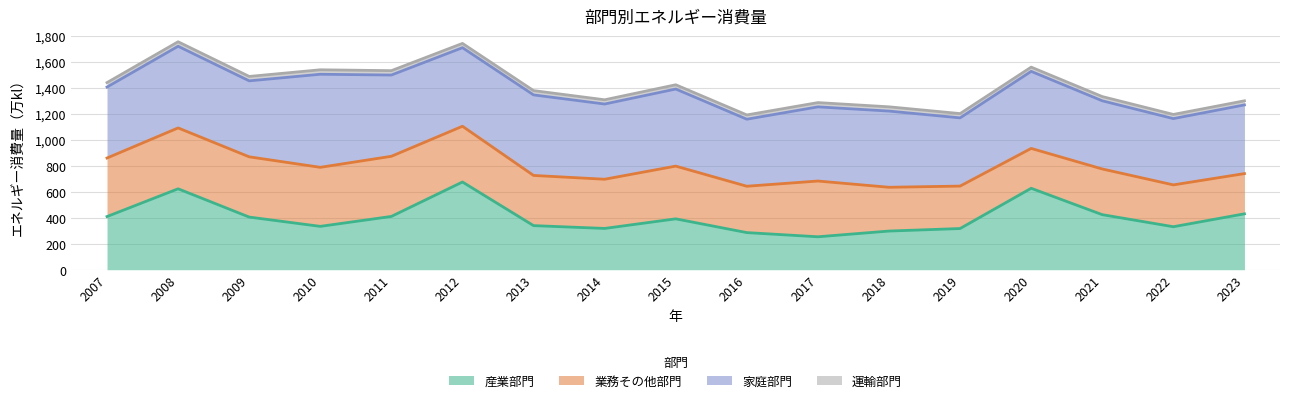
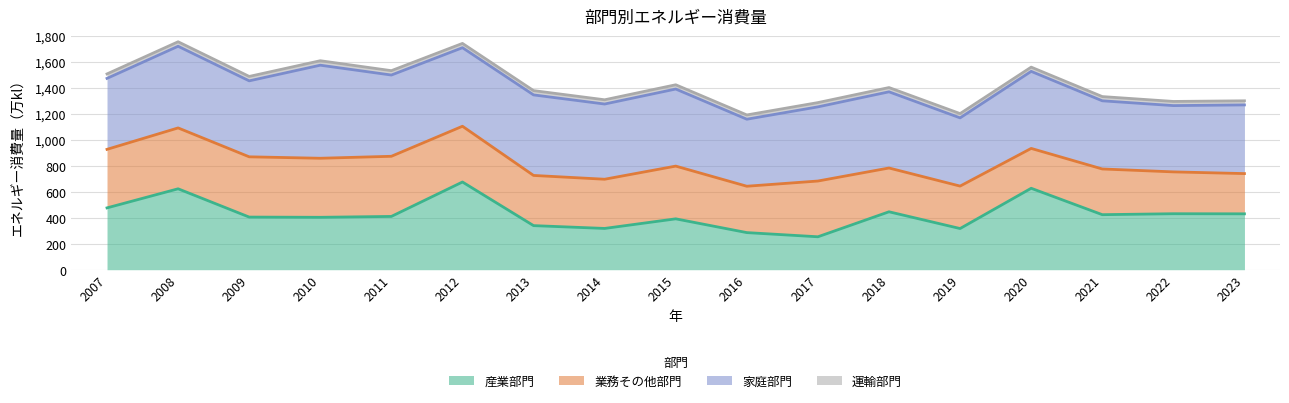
  {
    "産業部門": {
-     "2007": 410,
+     "2007": 480,
      "2008": 620,
      "2009": 410,
-     "2010": 330,
+     "2010": 400,
      "2011": 410,
      "2012": 680,
      "2013": 340,
      "2014": 320,
      "2015": 390,
      "2016": 290,
      "2017": 250,
-     "2018": 300,
+     "2018": 450,
      "2019": 320,
      "2020": 630,
      "2021": 420,
-     "2022": 330,
+     "2022": 430,
      "2023": 430
    },
    "業務その他部門": {
      "2007": 450,
      "2008": 470,
      "2009": 460,
      "2010": 450,
      "2011": 460,
      "2012": 430,
      "2013": 390,
      "2014": 380,
      "2015": 410,
      "2016": 360,
      "2017": 430,
      "2018": 340,
      "2019": 330,
      "2020": 310,
      "2021": 350,
      "2022": 320,
      "2023": 310
    }
  }
